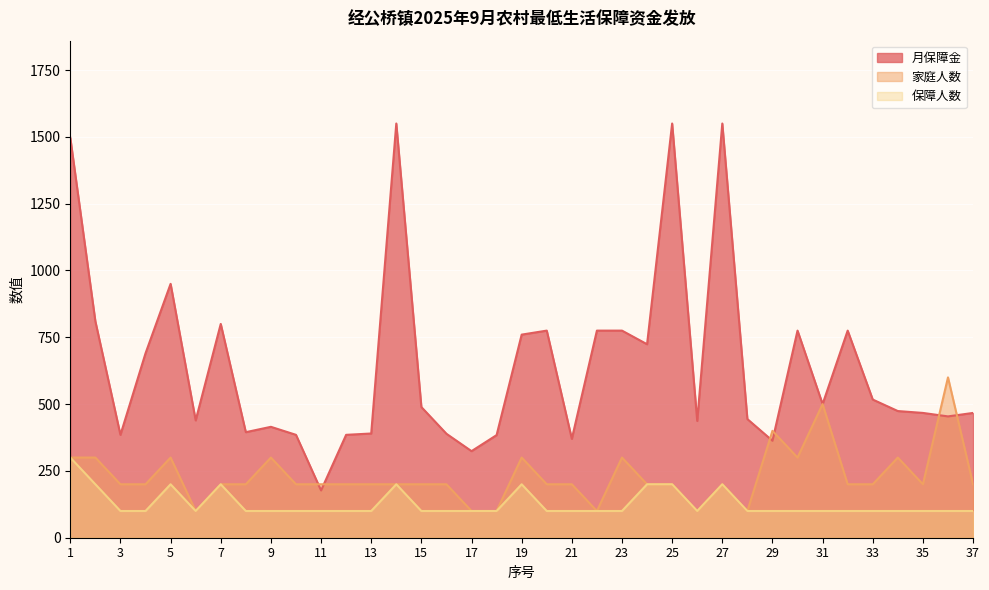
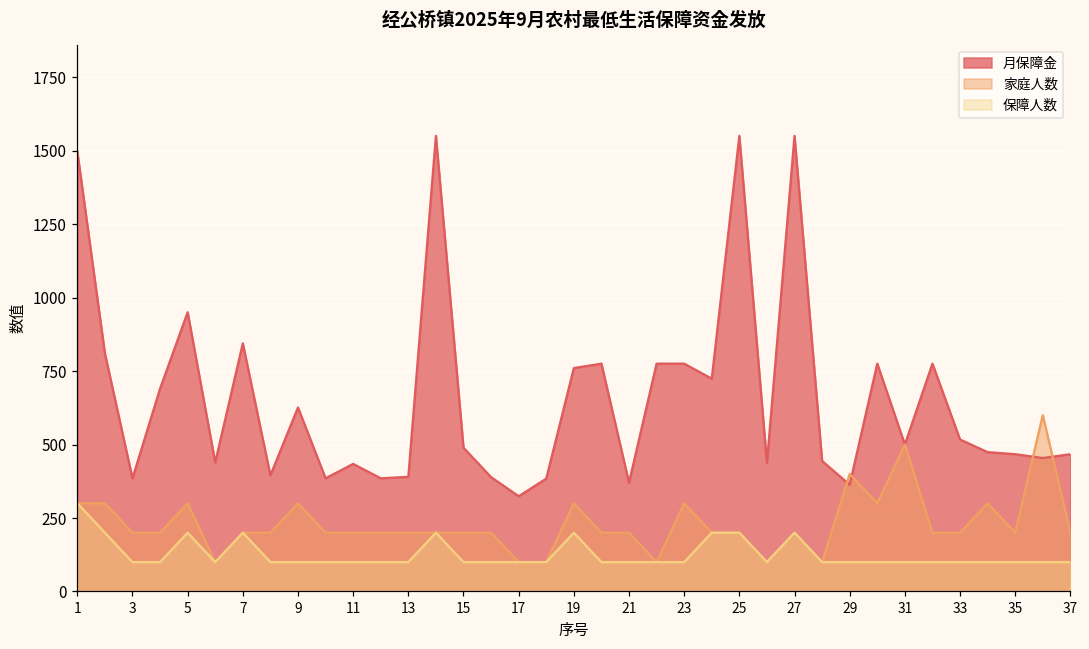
  {
    "月保障金": {
      "1": 1500,
      "3": 390,
      "5": 950,
-     "7": 800,
-     "9": 420,
-     "11": 180,
+     "7": 840,
+     "9": 630,
+     "11": 430,
      "13": 390,
      "15": 490,
      "17": 320,
      "19": 760,
      "21": 370,
      "23": 780,
      "25": 1550,
      "27": 1550,
      "29": 360,
      "33": 520,
      "35": 470,
      "37": 470
    }
  }
